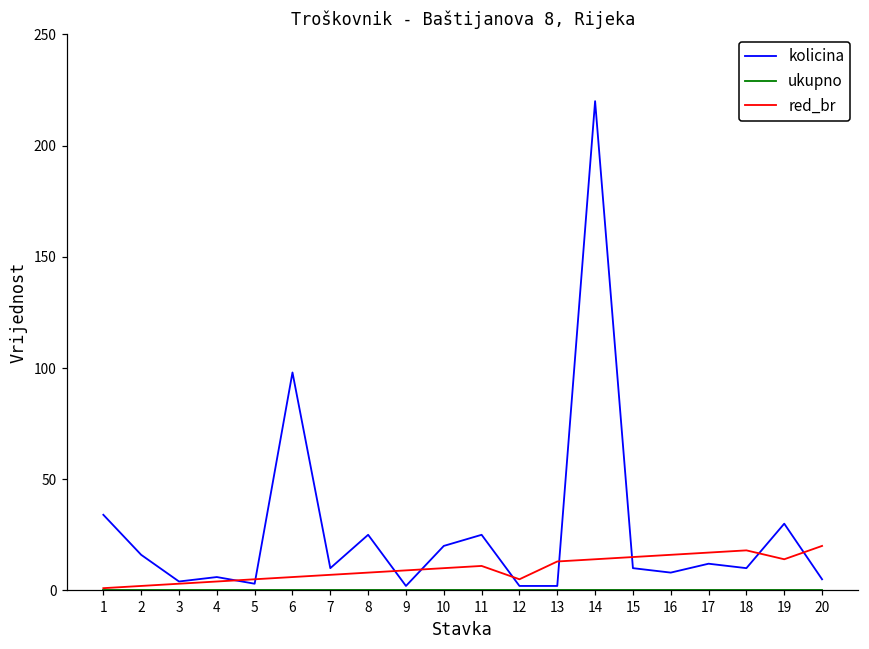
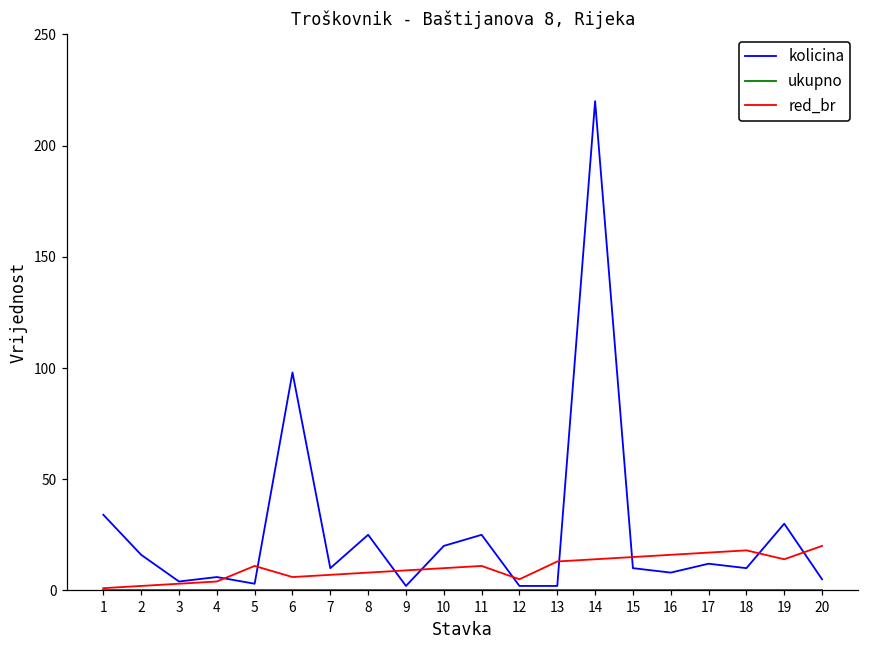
  {
    "kolicina": {
      "1": 34,
      "2": 16,
      "4": 6,
      "5": 3,
      "6": 98,
      "7": 10,
      "8": 25,
      "9": 2,
      "10": 20,
      "11": 25,
      "12": 2,
      "13": 2,
      "14": 220,
      "15": 10,
      "16": 8,
      "17": 12,
      "18": 10,
      "19": 30,
      "20": 5
    },
    "ukupno": {
      "2": 0,
      "3": 0,
      "4": 0,
      "5": 0,
      "6": 0,
      "7": 0,
      "8": 0,
      "9": 0,
      "10": 0,
      "11": 0,
      "12": 0,
      "13": 0,
      "14": 0,
      "15": 0,
      "16": 0,
      "17": 0,
      "18": 0,
      "19": 0,
      "20": 0
    },
    "red_br": {
      "2": 2,
      "4": 4,
-     "5": 5,
+     "5": 11,
      "6": 6,
      "7": 7,
      "8": 8,
      "9": 9,
      "10": 10,
      "11": 11,
      "12": 5,
      "13": 13,
      "14": 14,
      "15": 15,
      "16": 16,
      "17": 17,
      "18": 18,
      "19": 14,
      "20": 20
    }
  }
